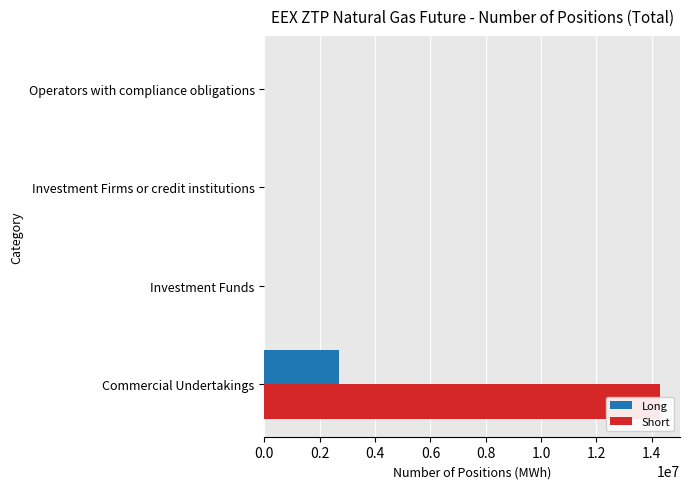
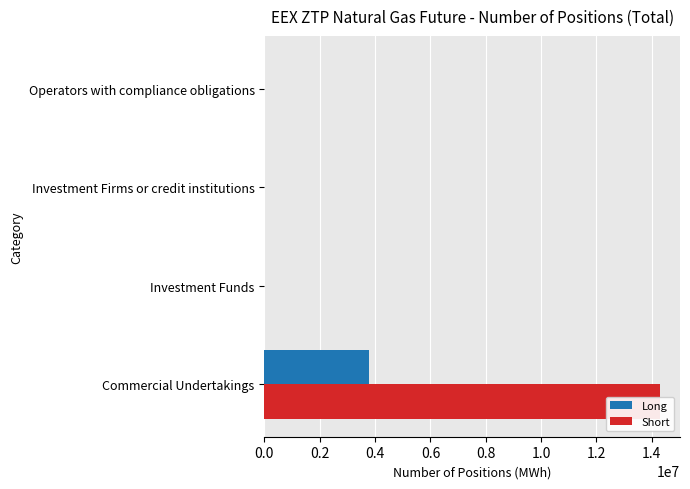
  {
    "Long": {
      "Operators with compliance obligations": 0,
      "Investment Firms or credit institutions": 0,
      "Investment Funds": 0,
-     "Commercial Undertakings": 2700000
+     "Commercial Undertakings": 3800000
    },
    "Short": {
      "Operators with compliance obligations": 0,
      "Investment Firms or credit institutions": 0,
      "Investment Funds": 0
    }
  }
